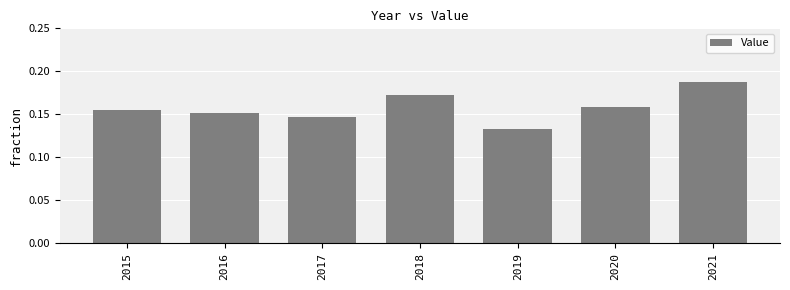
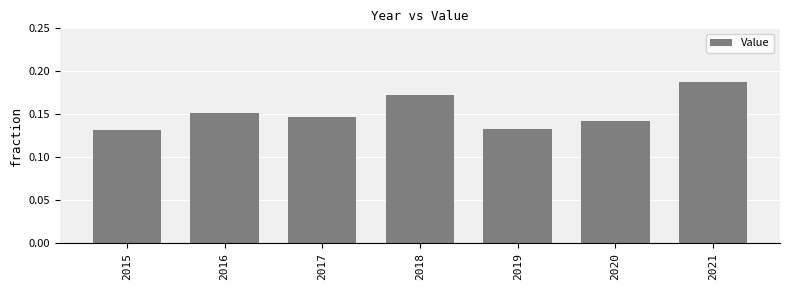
  {
-   "2015": 0.16,
+   "2015": 0.13,
    "2016": 0.15,
    "2017": 0.15,
    "2018": 0.17,
    "2019": 0.13,
-   "2020": 0.16,
+   "2020": 0.14,
    "2021": 0.19
  }
